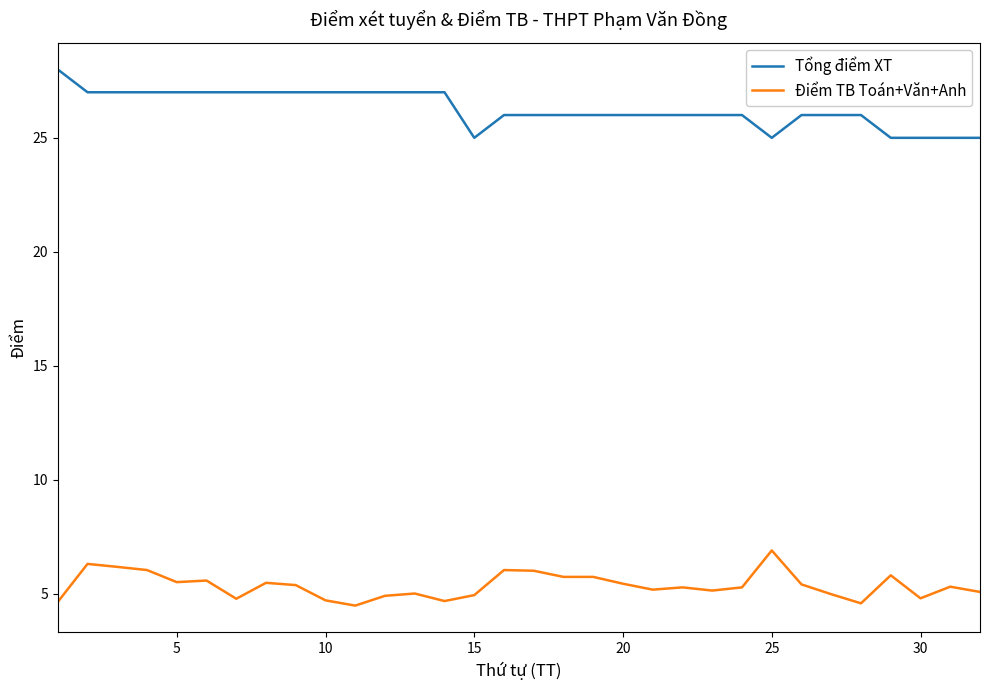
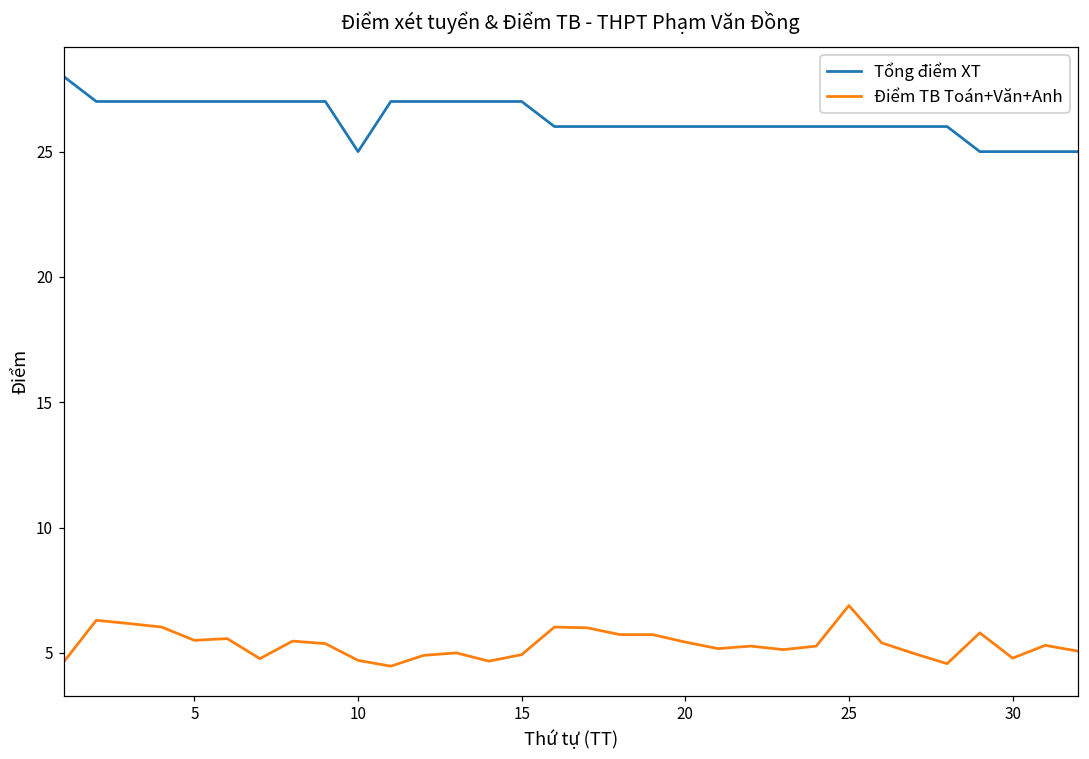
  {
    "Tổng điểm XT": {
      "5": 27,
-     "10": 27,
-     "15": 25,
+     "10": 25,
+     "15": 27,
      "20": 26,
-     "25": 25,
+     "25": 26,
      "30": 25
    },
    "Điểm TB Toán+Văn+Anh": {
      "5": 5.5,
      "10": 4.7,
      "15": 5,
      "20": 5.4,
      "25": 6.9,
      "30": 4.8
    }
  }
